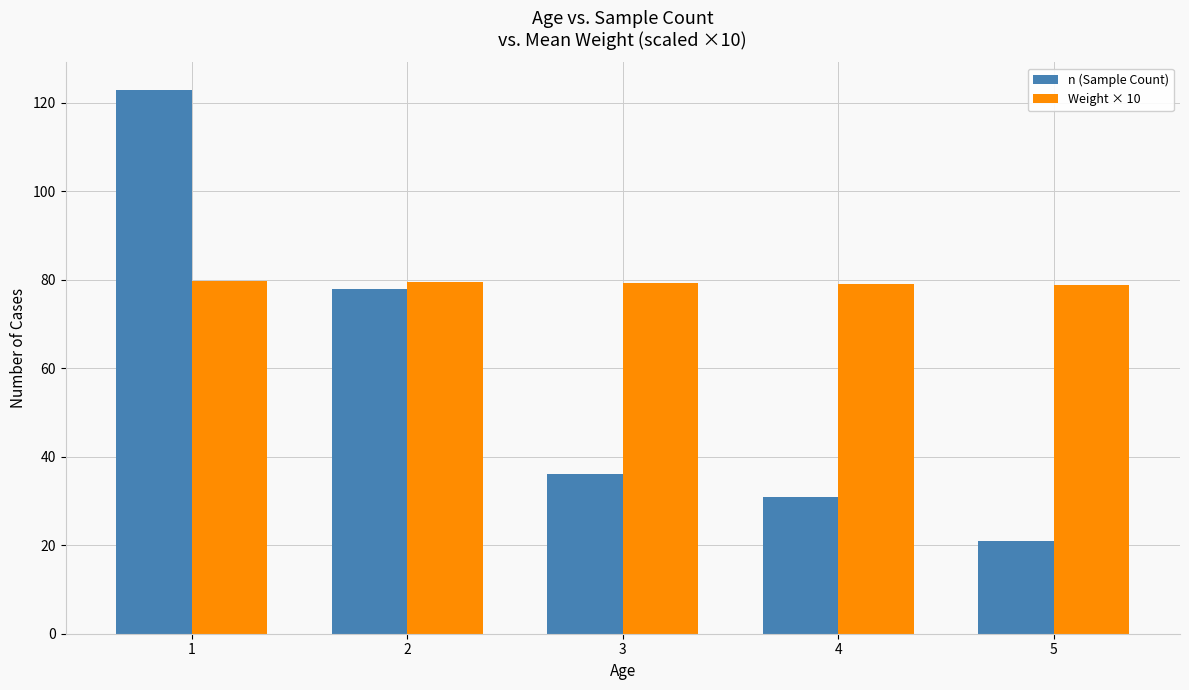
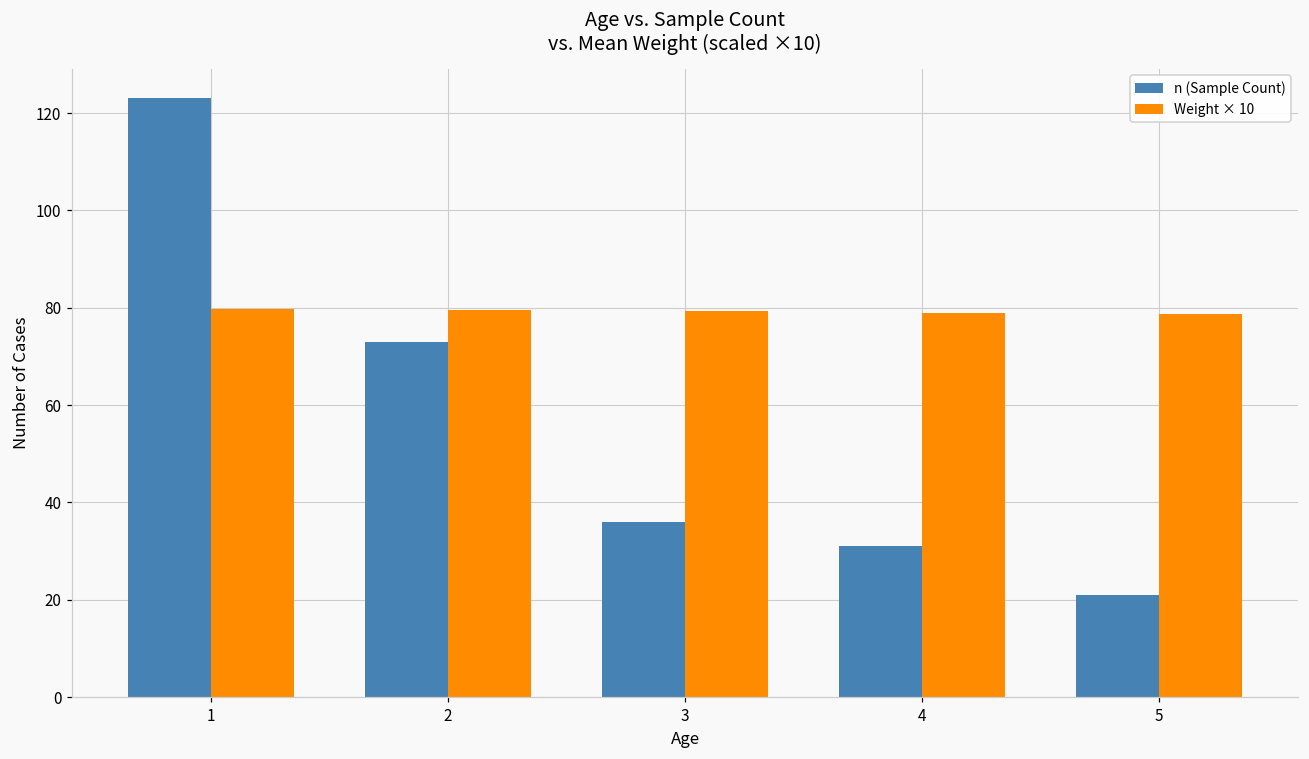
  {
    "n (Sample Count)": {
      "1": 123,
-     "2": 78,
+     "2": 73,
      "3": 36,
      "4": 31,
      "5": 21
    },
    "Weight × 10": {
      "1": 80,
      "2": 80,
      "3": 79,
      "4": 79,
      "5": 79
    }
  }
